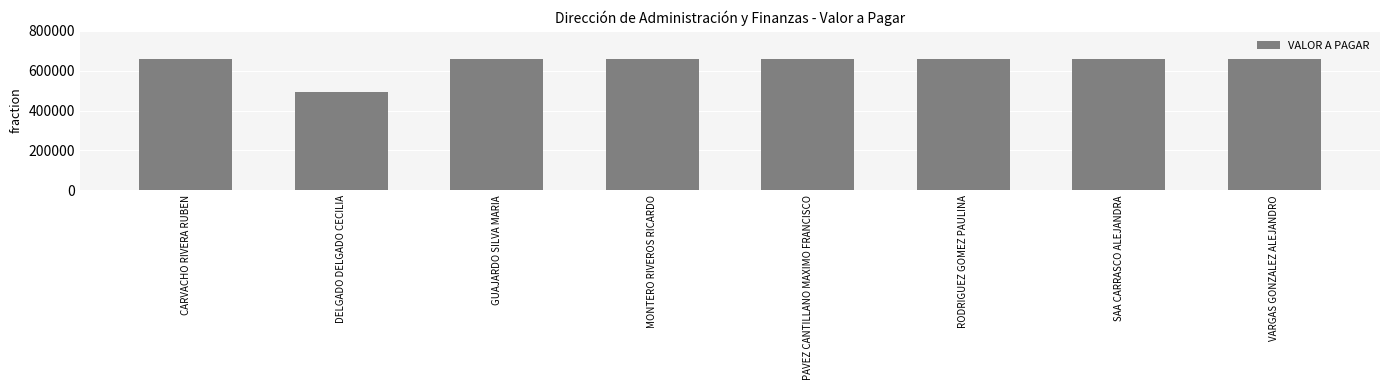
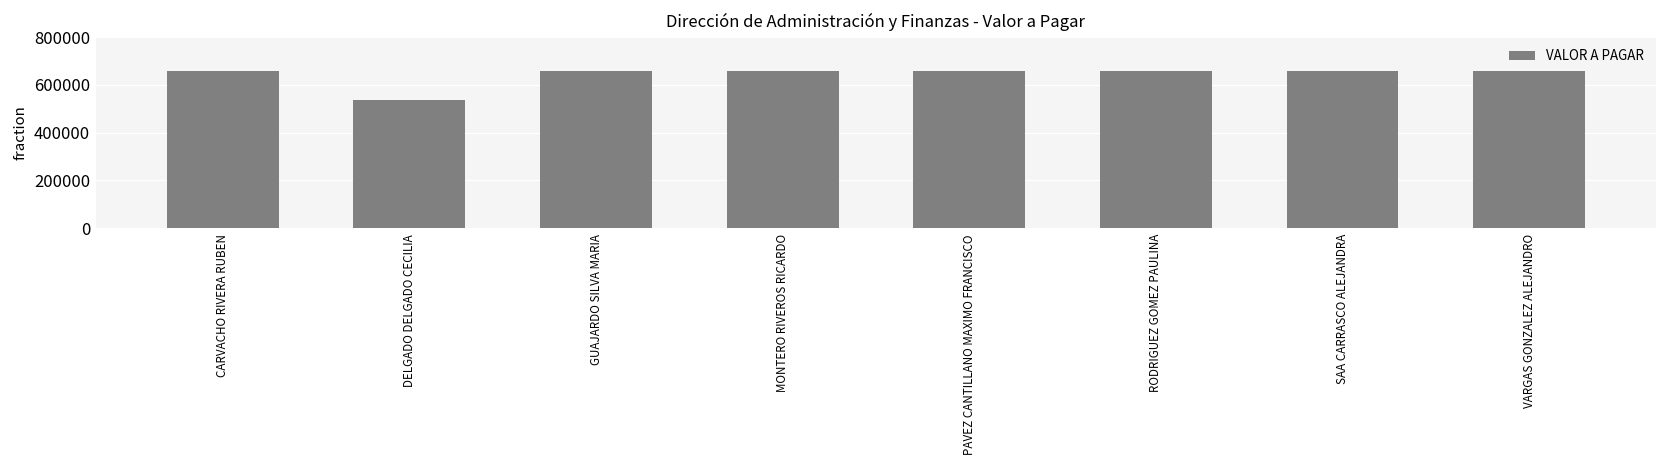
  {
    "CARVACHO RIVERA RUBEN": 660000,
-   "DELGADO DELGADO CECILIA": 490000,
+   "DELGADO DELGADO CECILIA": 540000,
    "GUAJARDO SILVA MARIA": 660000,
    "MONTERO RIVEROS RICARDO": 660000,
    "PAVEZ CANTILLANO MAXIMO FRANCISCO": 660000,
    "RODRIGUEZ GOMEZ PAULINA": 660000,
    "SAA CARRASCO ALEJANDRA": 660000,
    "VARGAS GONZALEZ ALEJANDRO": 660000
  }
